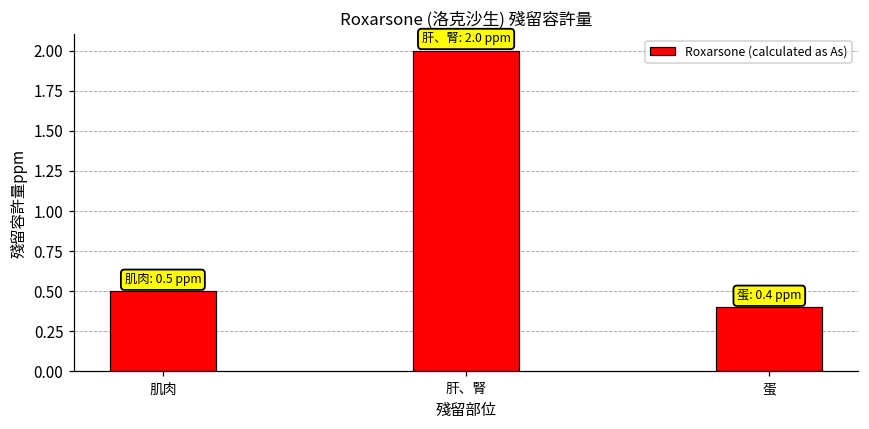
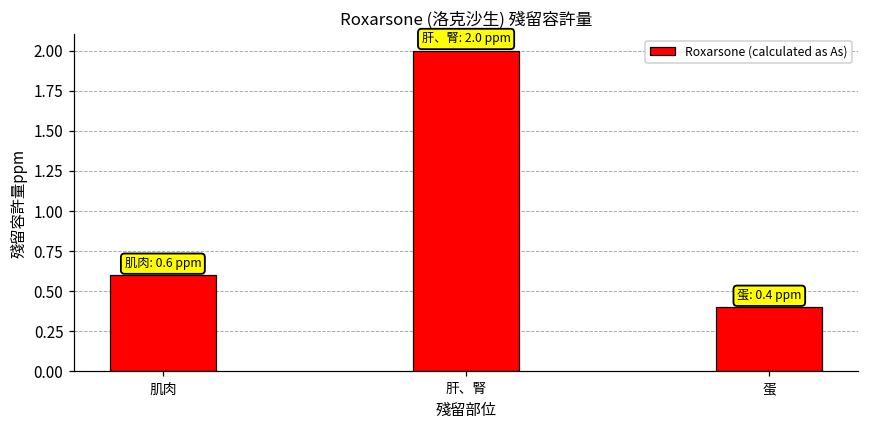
  {
-   "肌肉": 0.5
+   "肌肉": 0.6
  }
